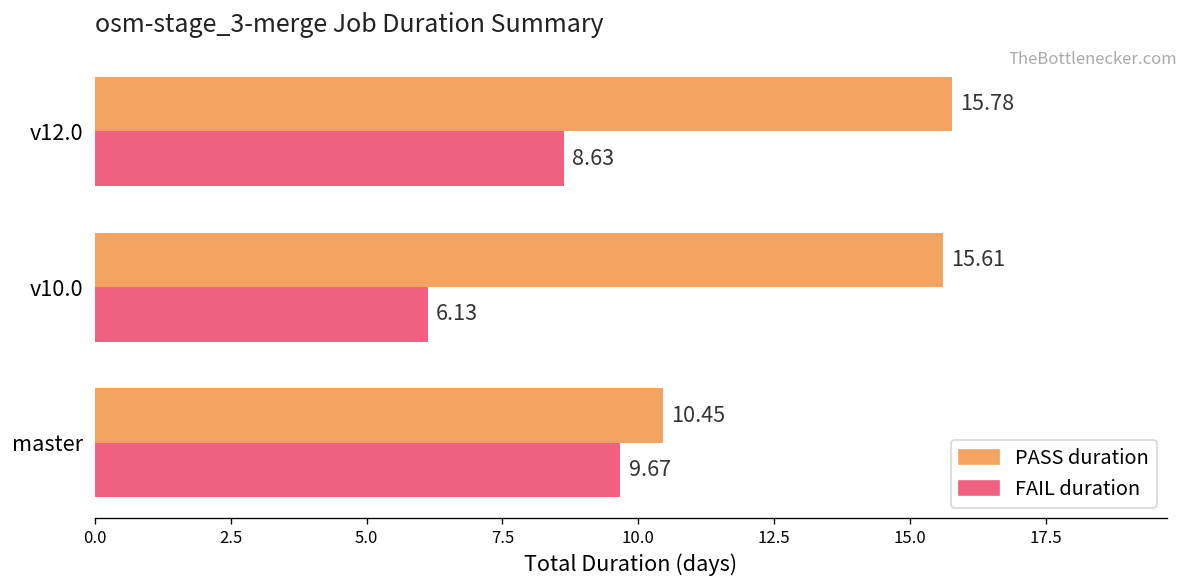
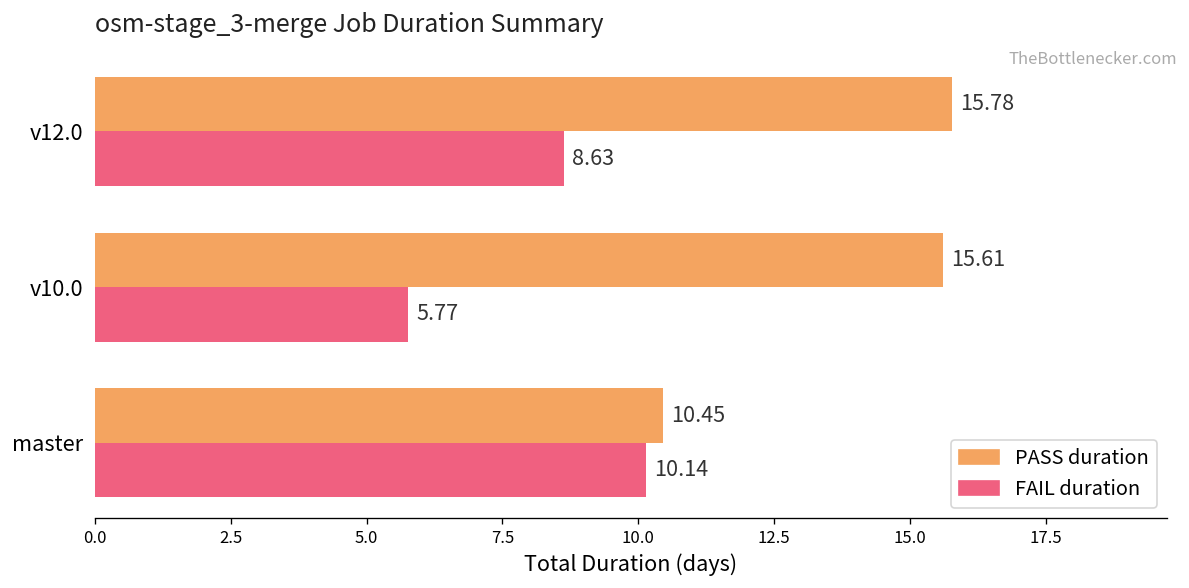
  {
    "PASS duration": {
      "v12.0": 15.78,
      "v10.0": 15.61,
      "master": 10.45
    },
    "FAIL duration": {
      "v12.0": 8.63,
-     "v10.0": 6.13,
-     "master": 9.67
+     "v10.0": 5.77,
+     "master": 10.14
    }
  }
